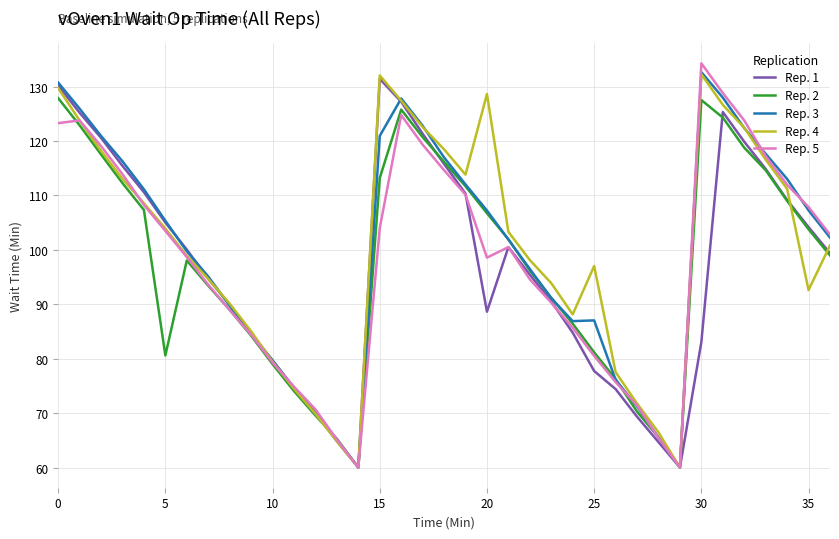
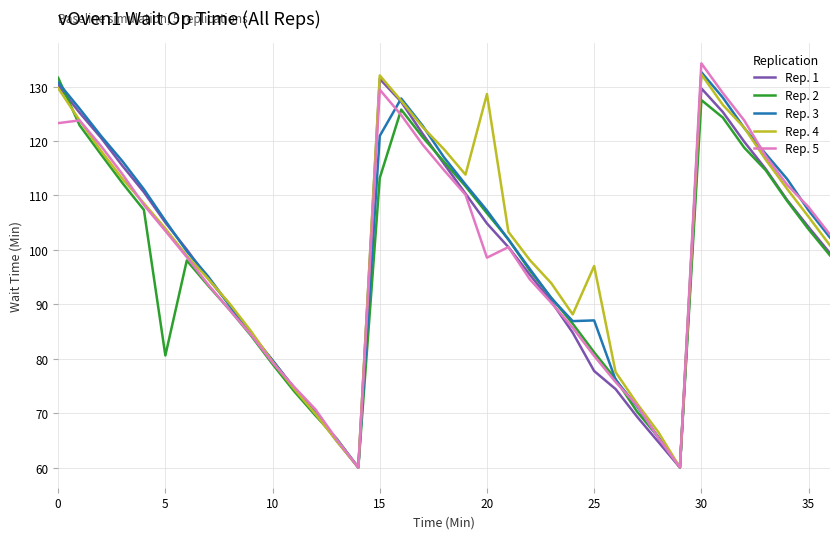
  {
    "Rep. 1": {
      "0": 130,
      "15": 131,
-     "20": 89,
+     "20": 105,
      "25": 78,
-     "30": 83
+     "30": 130
    },
    "Rep. 2": {
-     "0": 128,
+     "0": 132,
      "5": 81,
      "15": 113,
      "20": 107,
      "25": 81,
      "30": 128
    },
    "Rep. 3": {
      "0": 131,
      "15": 121,
      "20": 107,
      "25": 87,
      "35": 107
    },
    "Rep. 4": {
      "0": 130,
      "15": 132,
      "20": 129,
      "25": 97,
-     "35": 93
+     "35": 106
    },
    "Rep. 5": {
      "0": 123,
-     "15": 104,
+     "15": 129,
      "20": 99,
      "25": 81,
      "30": 134,
      "35": 108
    }
  }
